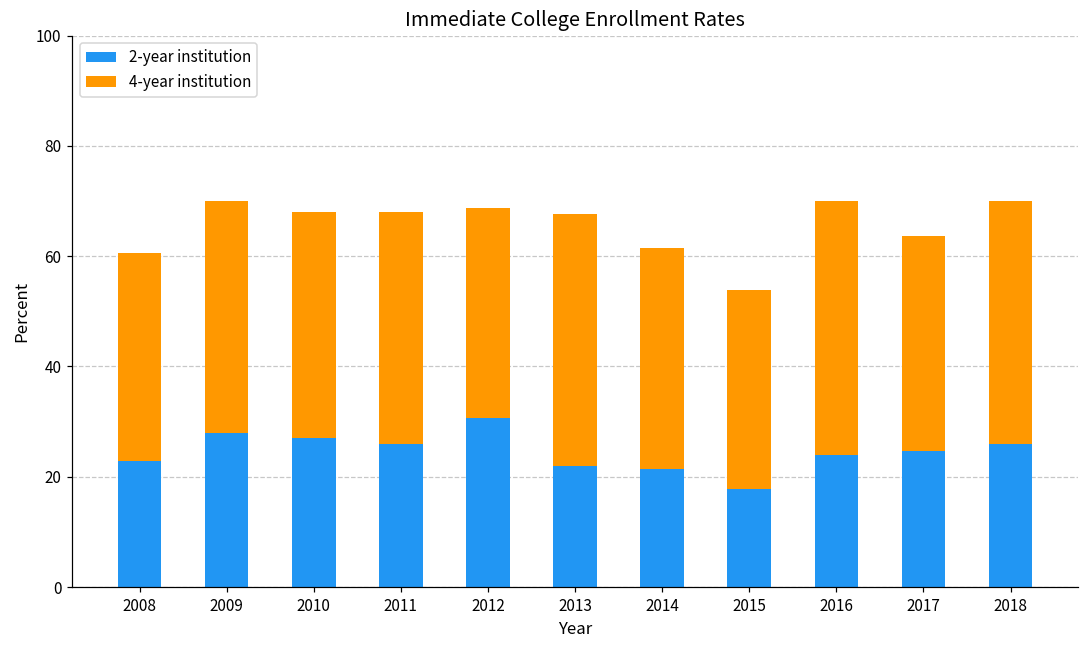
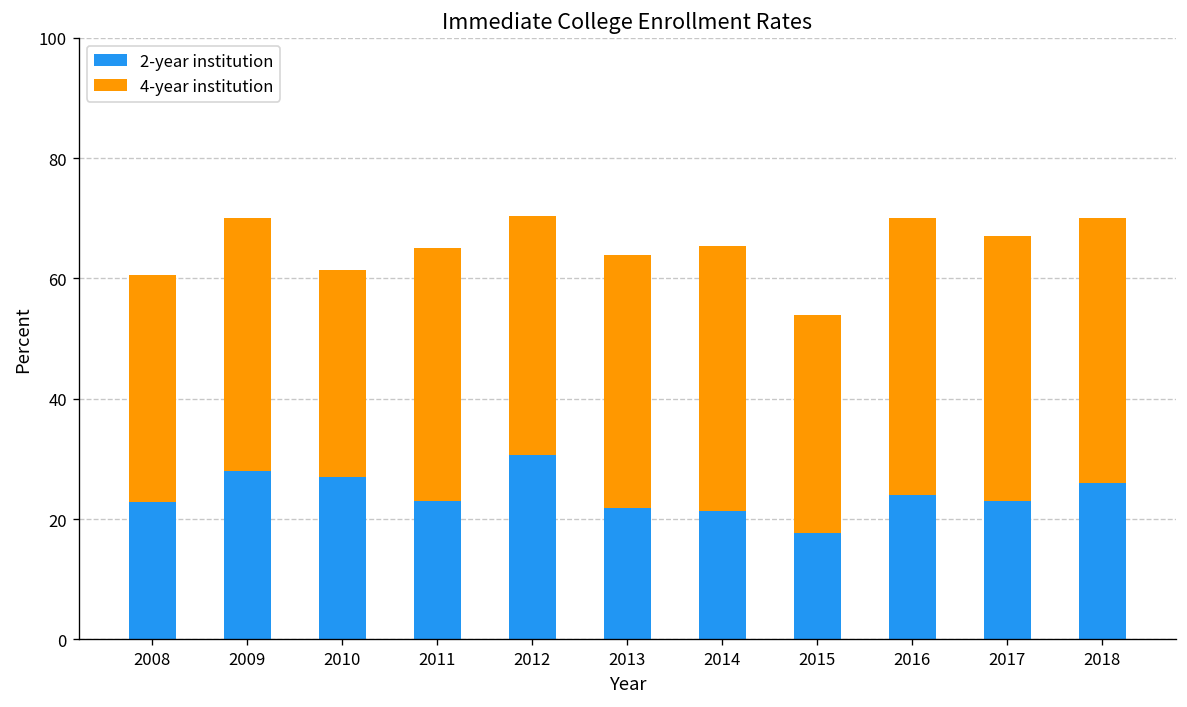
  {
    "2-year institution": {
      "2008": 23,
      "2009": 28,
      "2010": 27,
-     "2011": 26,
+     "2011": 23,
      "2012": 31,
      "2013": 22,
      "2014": 21,
      "2015": 18,
      "2016": 24,
-     "2017": 25,
+     "2017": 23,
      "2018": 26
    },
    "4-year institution": {
      "2008": 38,
      "2009": 42,
-     "2010": 41,
+     "2010": 34,
      "2011": 42,
-     "2012": 38,
-     "2013": 46,
-     "2014": 40,
+     "2012": 40,
+     "2013": 42,
+     "2014": 44,
      "2015": 36,
      "2016": 46,
-     "2017": 39,
+     "2017": 44,
      "2018": 44
    }
  }
